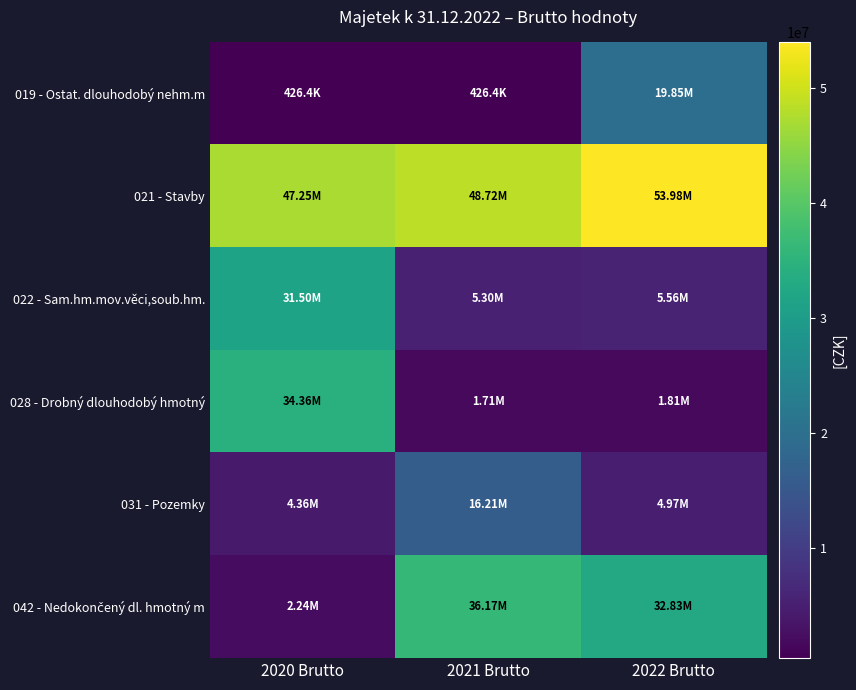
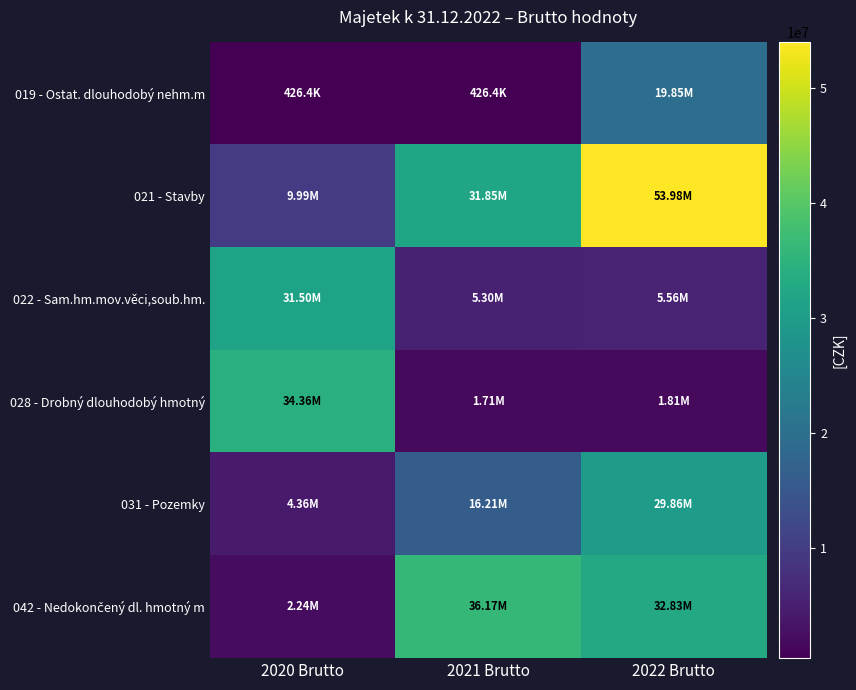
  {
    "019 - Ostat. dlouhodobý nehm.m": {
      "2020 Brutto": "426.4K",
      "2021 Brutto": "426.4K",
      "2022 Brutto": "19.85M"
    },
    "021 - Stavby": {
-     "2020 Brutto": "47.25M",
-     "2021 Brutto": "48.72M",
+     "2020 Brutto": "9.99M",
+     "2021 Brutto": "31.85M",
      "2022 Brutto": "53.98M"
    },
    "022 - Sam.hm.mov.věci,soub.hm.": {
      "2020 Brutto": "31.50M",
      "2021 Brutto": "5.30M",
      "2022 Brutto": "5.56M"
    },
    "028 - Drobný dlouhodobý hmotný": {
      "2020 Brutto": "34.36M",
      "2021 Brutto": "1.71M",
      "2022 Brutto": "1.81M"
    },
    "031 - Pozemky": {
      "2020 Brutto": "4.36M",
      "2021 Brutto": "16.21M",
-     "2022 Brutto": "4.97M"
+     "2022 Brutto": "29.86M"
    },
    "042 - Nedokončený dl. hmotný m": {
      "2020 Brutto": "2.24M",
      "2021 Brutto": "36.17M",
      "2022 Brutto": "32.83M"
    }
  }
